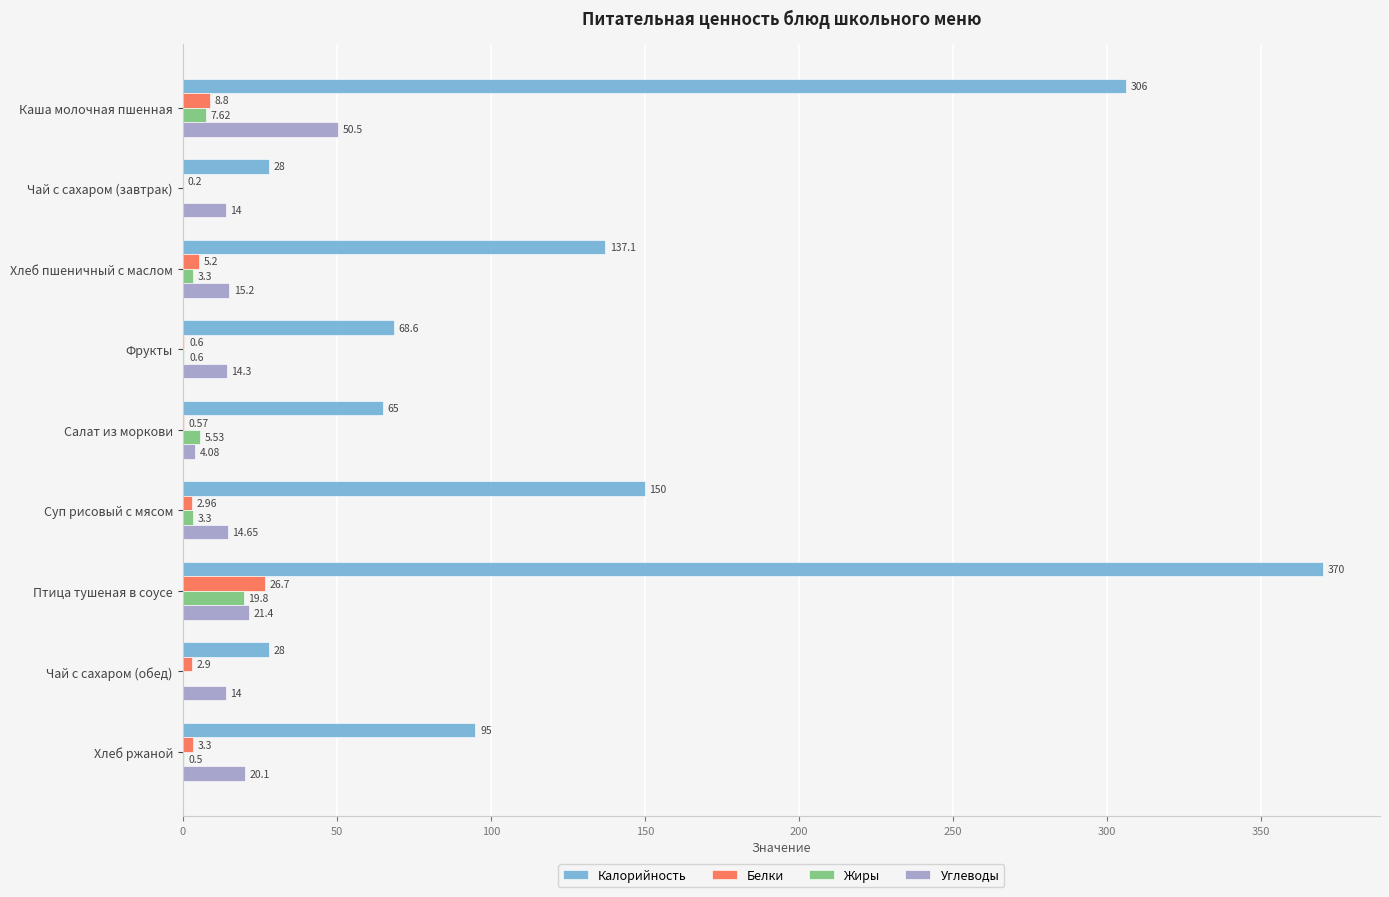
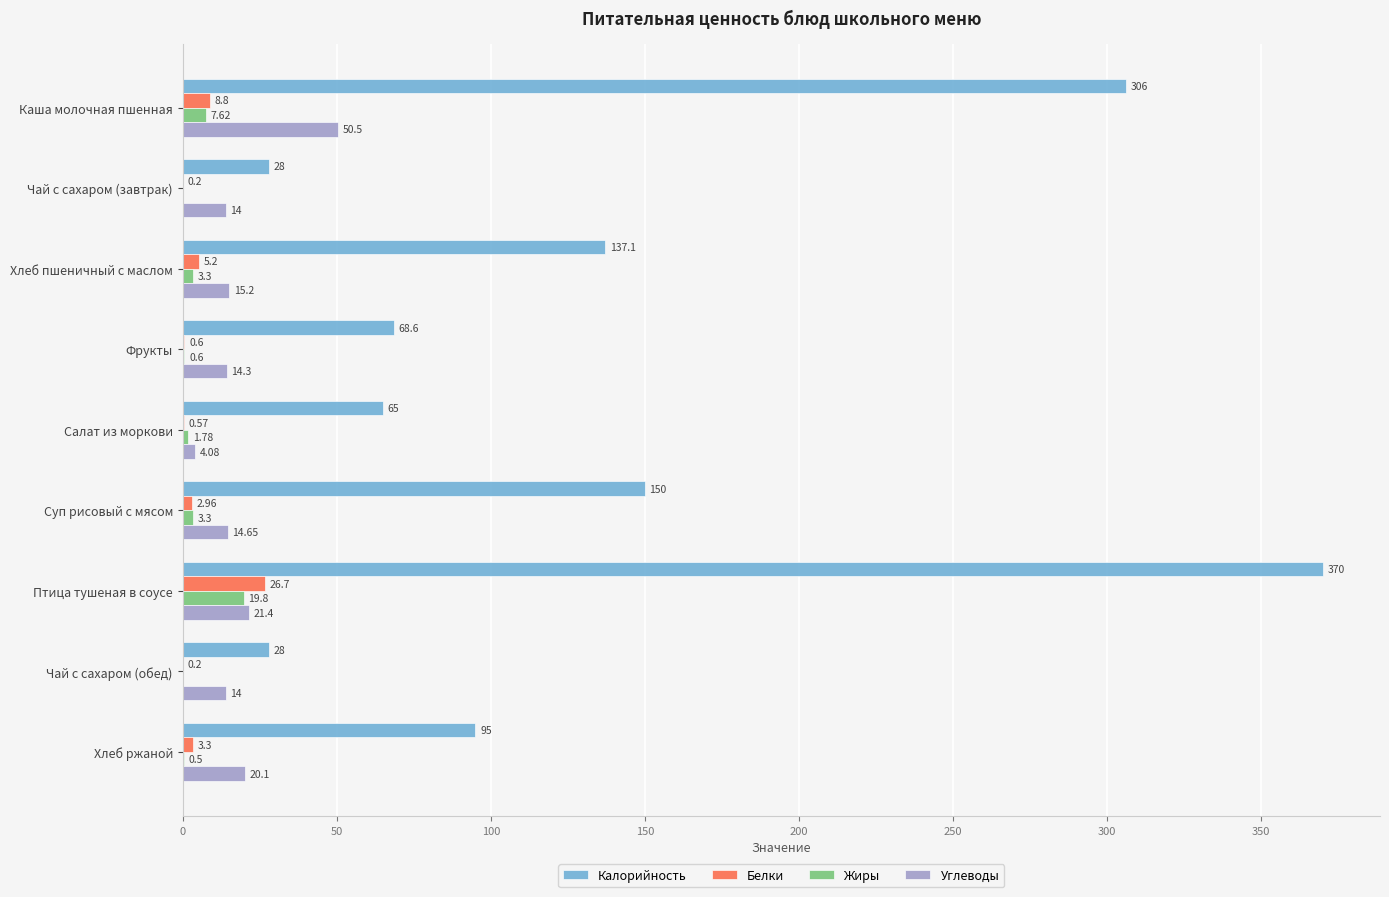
  {
    "Белки": {
      "Каша молочная пшенная": 8.8,
      "Чай с сахаром (завтрак)": 0.2,
      "Хлеб пшеничный с маслом": 5.2,
      "Фрукты": 0.6,
      "Салат из моркови": 0.57,
      "Суп рисовый с мясом": 2.96,
      "Птица тушеная в соусе": 26.7,
-     "Чай с сахаром (обед)": 2.9,
+     "Чай с сахаром (обед)": 0.2,
      "Хлеб ржаной": 3.3
    },
    "Жиры": {
      "Каша молочная пшенная": 7.62,
      "Хлеб пшеничный с маслом": 3.3,
      "Фрукты": 0.6,
-     "Салат из моркови": 5.53,
+     "Салат из моркови": 1.78,
      "Суп рисовый с мясом": 3.3,
      "Птица тушеная в соусе": 19.8,
      "Хлеб ржаной": 0.5
    }
  }
